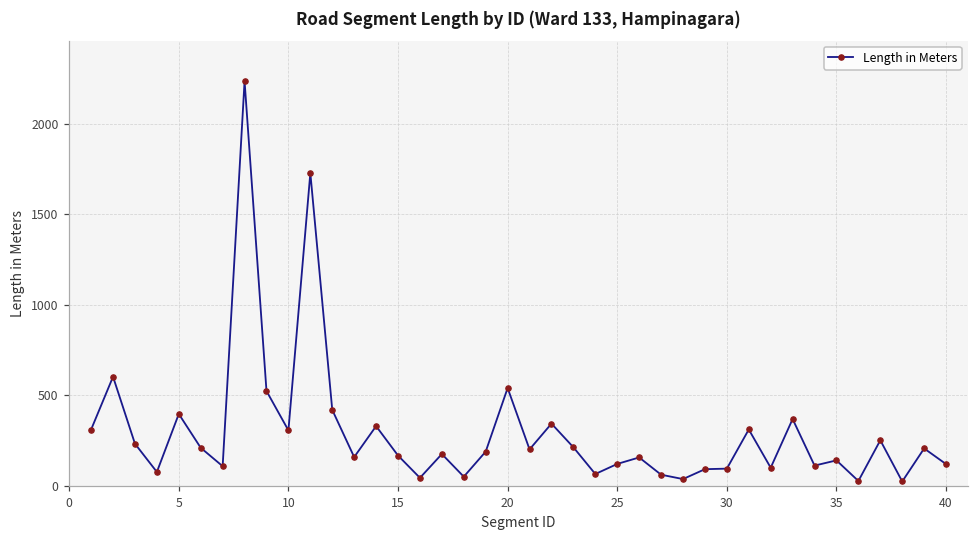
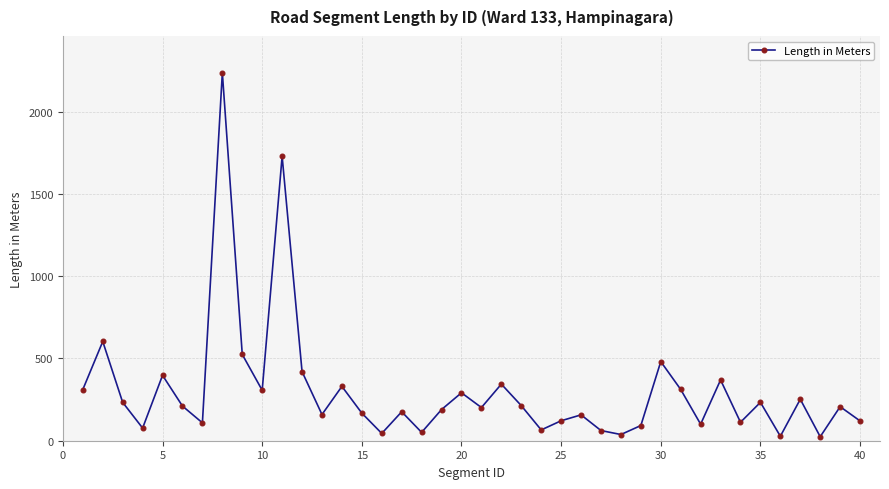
  {
    "5": 400,
    "10": 310,
    "15": 170,
-   "20": 540,
+   "20": 290,
    "25": 120,
-   "30": 100,
-   "35": 140,
+   "30": 480,
+   "35": 230,
    "40": 120
  }
